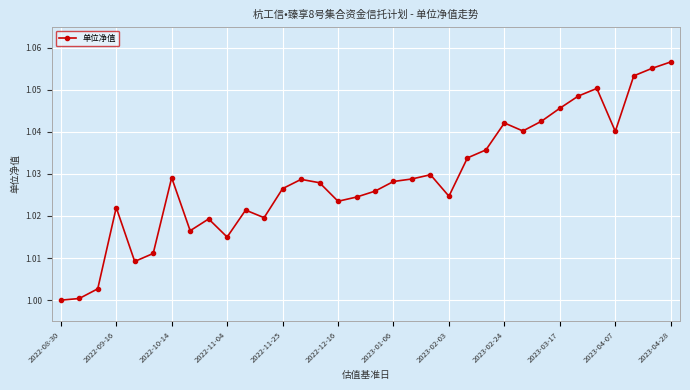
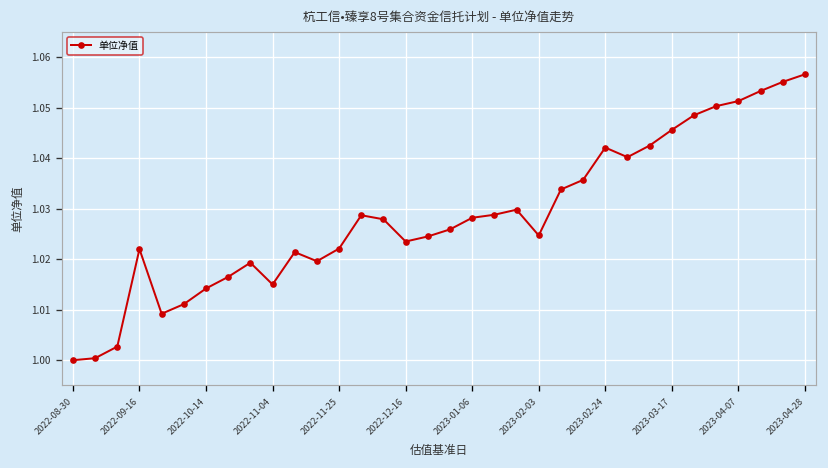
  {
    "2022-08-30": 1.000,
    "2022-09-16": 1.022,
-   "2022-10-14": 1.029,
+   "2022-10-14": 1.014,
    "2022-11-04": 1.015,
-   "2022-11-25": 1.027,
+   "2022-11-25": 1.022,
    "2022-12-16": 1.024,
    "2023-01-06": 1.028,
    "2023-02-03": 1.025,
    "2023-02-24": 1.042,
    "2023-03-17": 1.046,
-   "2023-04-07": 1.040,
+   "2023-04-07": 1.051,
    "2023-04-28": 1.057
  }
